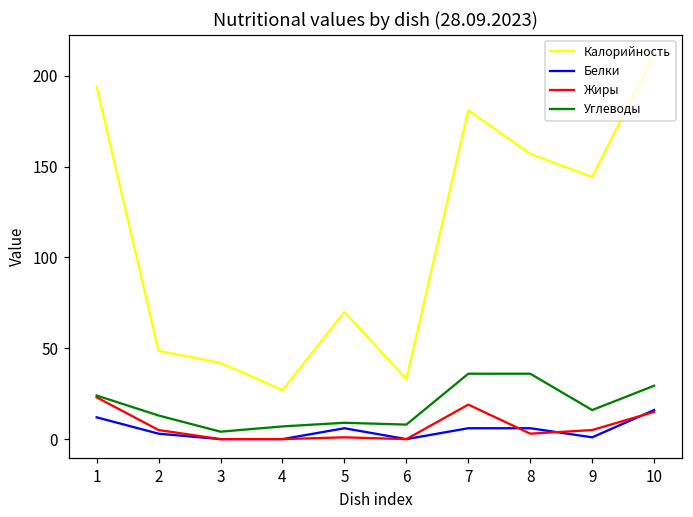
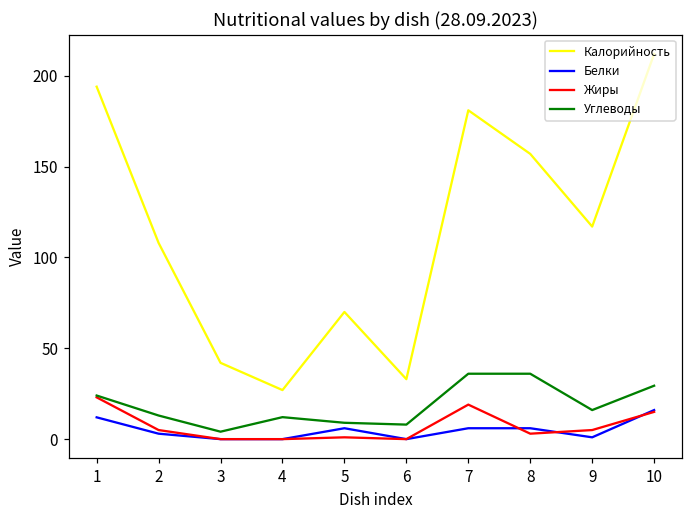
  {
    "Калорийность": {
      "1": 194,
-     "2": 49,
+     "2": 108,
      "3": 42,
      "4": 27,
      "5": 70,
      "6": 33,
      "7": 181,
      "8": 157,
-     "9": 144
+     "9": 117
    },
    "Белки": {
      "1": 12,
      "2": 3,
      "5": 6,
      "7": 6,
      "8": 6,
      "9": 1
    },
    "Жиры": {
      "2": 5,
      "5": 1,
      "7": 19,
      "8": 3,
      "9": 5
    },
    "Углеводы": {
      "2": 13,
      "3": 4,
-     "4": 7,
+     "4": 12,
      "5": 9,
      "6": 8,
      "7": 36,
      "8": 36,
      "9": 16,
      "10": 29
    }
  }
